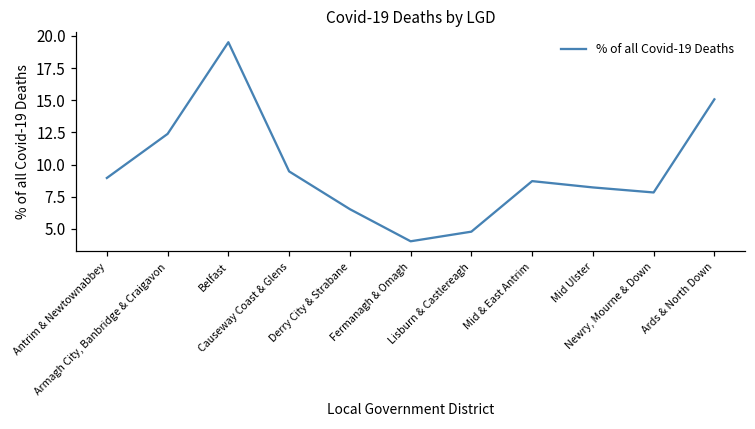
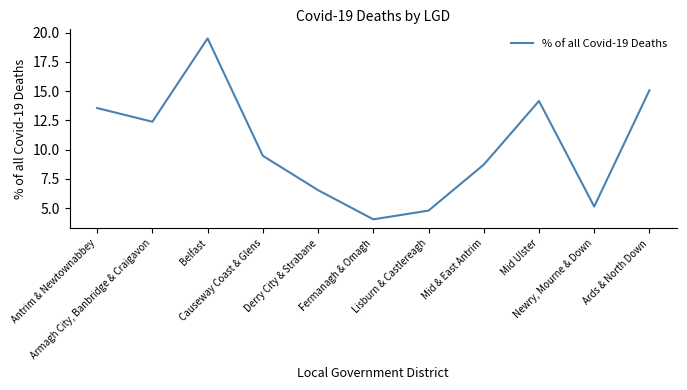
  {
-   "Antrim & Newtownabbey": 9.0,
+   "Antrim & Newtownabbey": 13.6,
    "Armagh City, Banbridge & Craigavon": 12.4,
    "Belfast": 19.5,
    "Causeway Coast & Glens": 9.5,
    "Derry City & Strabane": 6.5,
    "Fermanagh & Omagh": 4.0,
    "Lisburn & Castlereagh": 4.8,
    "Mid & East Antrim": 8.7,
-   "Mid Ulster": 8.2,
-   "Newry, Mourne & Down": 7.8,
+   "Mid Ulster": 14.2,
+   "Newry, Mourne & Down": 5.1,
    "Ards & North Down": 15.1
  }
